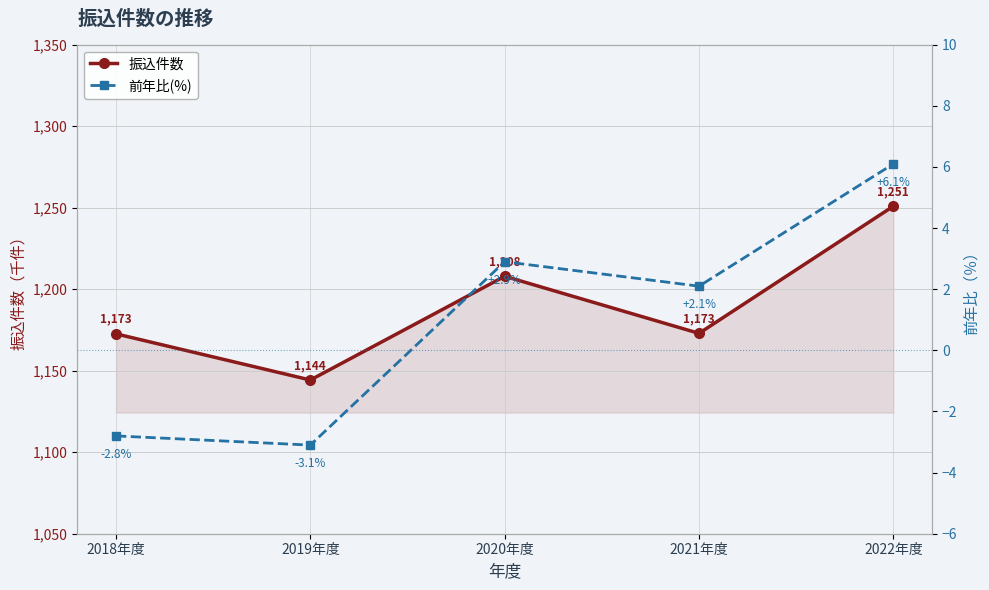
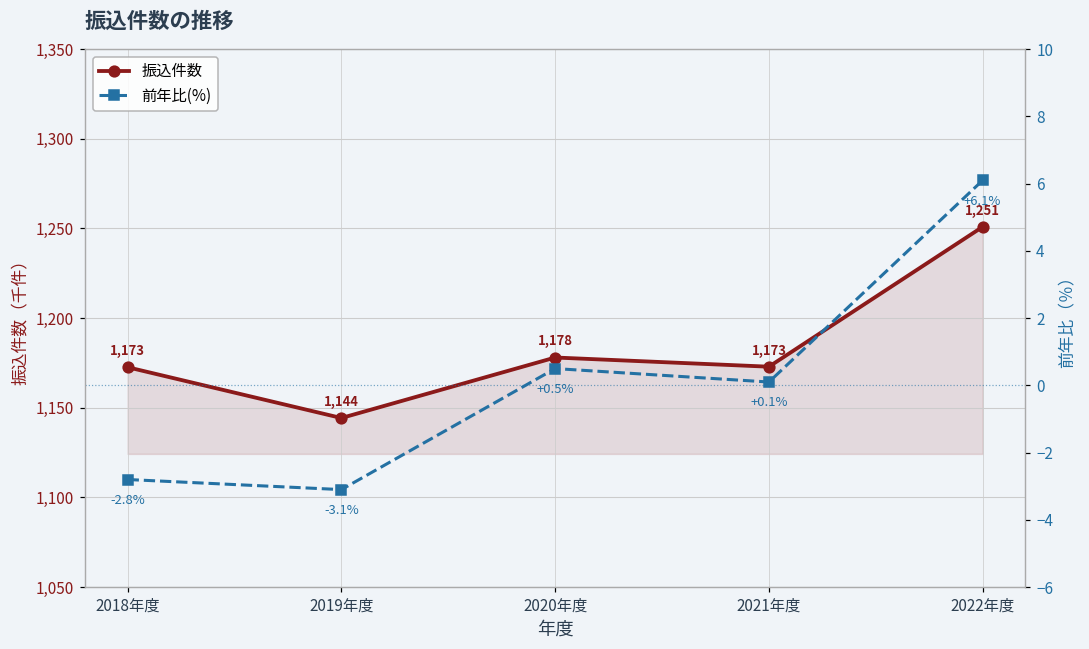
  {
    "振込件数": {
      "2018年度": "1,173",
      "2019年度": "1,144",
-     "2020年度": "1,208",
+     "2020年度": "1,178",
      "2021年度": "1,173"
    },
    "前年比(%)": {
      "2018年度": "-2.8%",
      "2019年度": "-3.1%",
-     "2020年度": "+2.9%",
-     "2021年度": "+2.1%"
+     "2020年度": "+0.5%",
+     "2021年度": "+0.1%"
    }
  }
